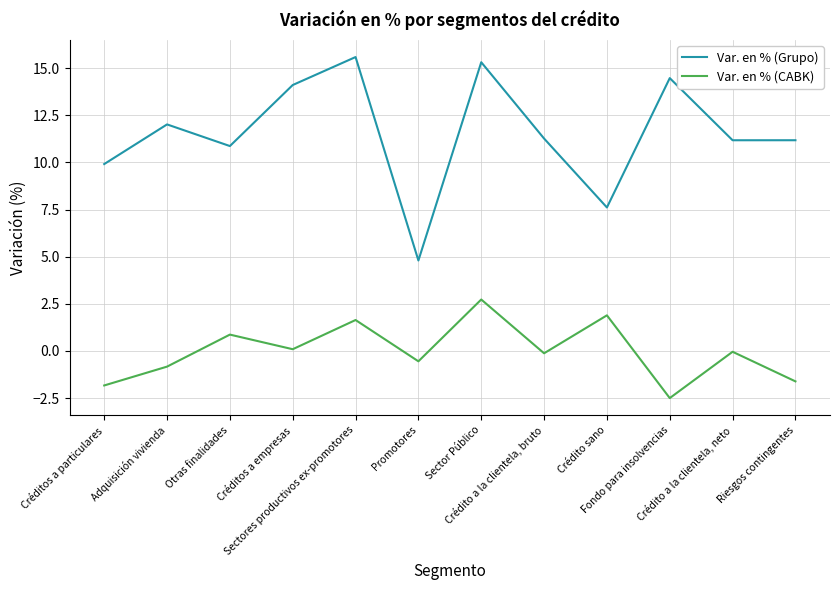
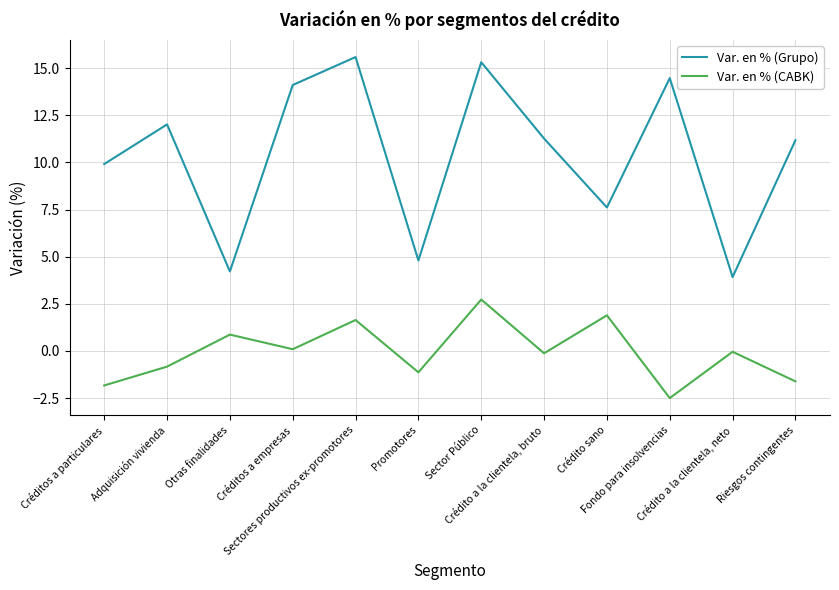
  {
    "Var. en % (Grupo)": {
      "Créditos a particulares": 9.9,
      "Adquisición vivienda": 12.0,
-     "Otras finalidades": 10.9,
+     "Otras finalidades": 4.2,
      "Créditos a empresas": 14.1,
      "Sectores productivos ex-promotores": 15.6,
      "Promotores": 4.8,
      "Sector Público": 15.3,
      "Crédito a la clientela, bruto": 11.3,
      "Crédito sano": 7.6,
      "Fondo para insolvencias": 14.5,
-     "Crédito a la clientela, neto": 11.2,
+     "Crédito a la clientela, neto": 3.9,
      "Riesgos contingentes": 11.2
    },
    "Var. en % (CABK)": {
      "Créditos a particulares": -1.8,
      "Adquisición vivienda": -0.8,
      "Otras finalidades": 0.9,
      "Créditos a empresas": 0.1,
      "Sectores productivos ex-promotores": 1.6,
-     "Promotores": -0.5,
+     "Promotores": -1.1,
      "Sector Público": 2.7,
      "Crédito a la clientela, bruto": -0.1,
      "Crédito sano": 1.9,
      "Fondo para insolvencias": -2.5,
      "Crédito a la clientela, neto": 0.0,
      "Riesgos contingentes": -1.6
    }
  }
